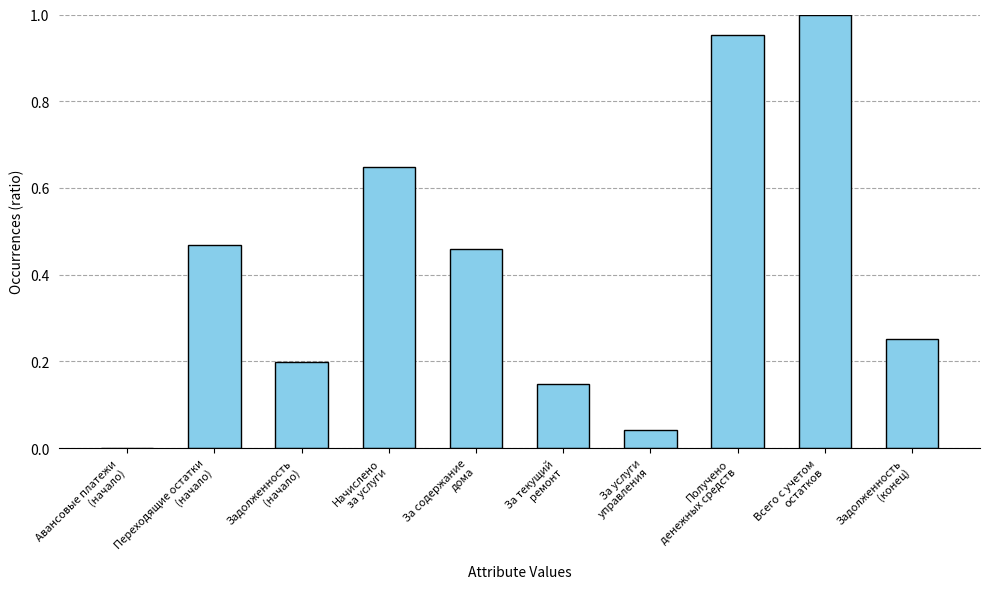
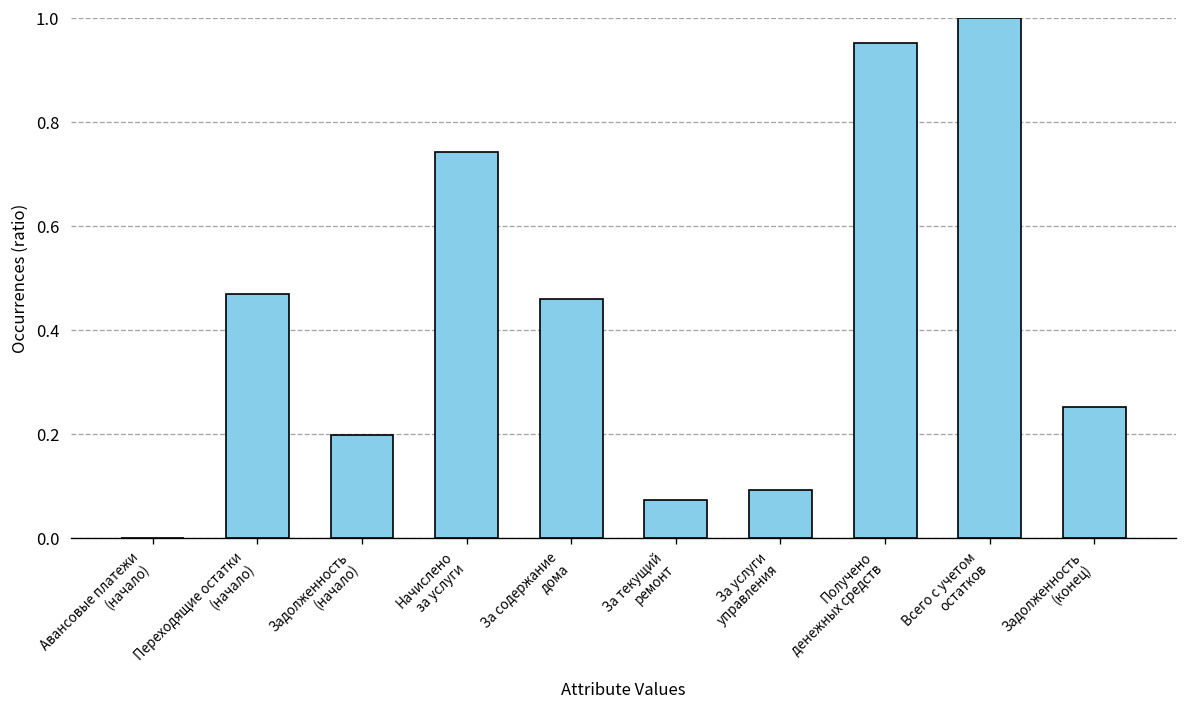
  {
    "Авансовые платежи (начало)": 0.00,
    "Переходящие остатки (начало)": 0.47,
    "Задолженность (начало)": 0.20,
-   "Начислено за услуги": 0.65,
+   "Начислено за услуги": 0.74,
    "За содержание дома": 0.46,
-   "За текущий ремонт": 0.15,
-   "За услуги управления": 0.04,
+   "За текущий ремонт": 0.07,
+   "За услуги управления": 0.09,
    "Получено денежных средств": 0.95,
    "Всего с учетом остатков": 1.00,
    "Задолженность (конец)": 0.25
  }
